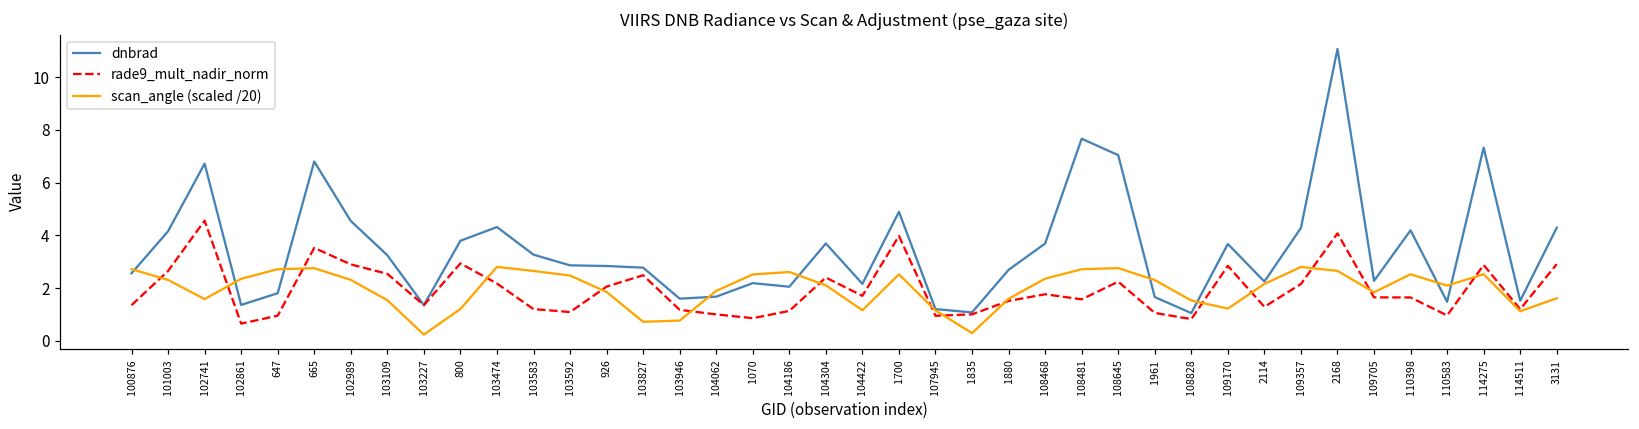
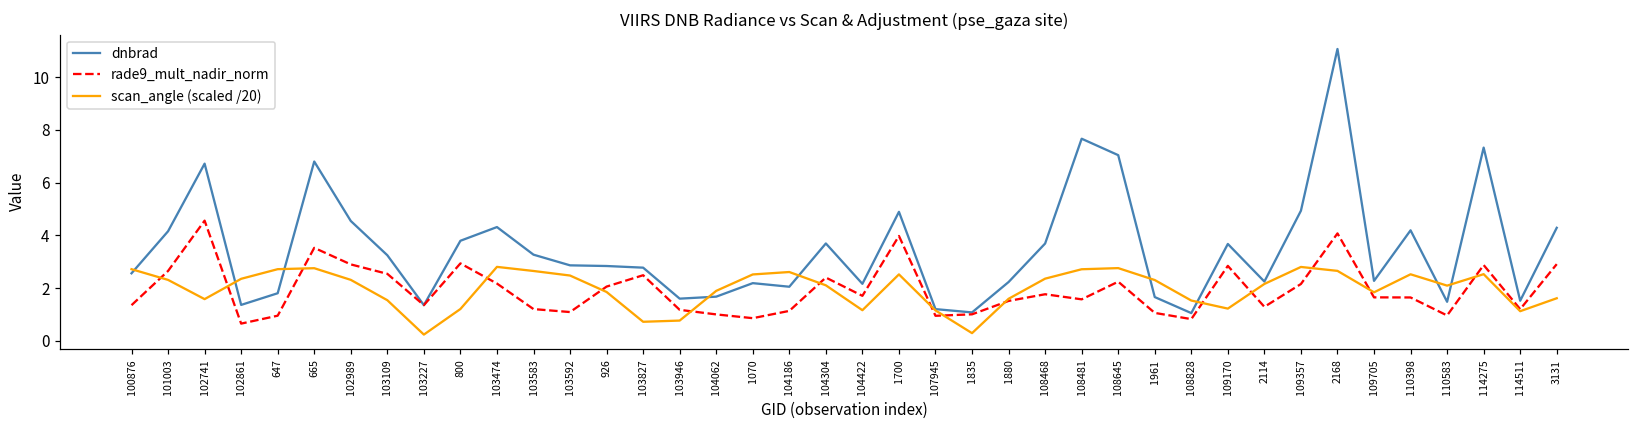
  {
    "dnbrad": {
      "100876": 2.6,
      "101003": 4.2,
      "102741": 6.7,
      "102861": 1.4,
      "647": 1.8,
      "665": 6.8,
      "102989": 4.5,
      "103109": 3.2,
      "800": 3.8,
      "103474": 4.3,
      "103583": 3.3,
      "103592": 2.9,
      "926": 2.8,
      "103827": 2.8,
      "103946": 1.6,
      "104062": 1.7,
      "1070": 2.2,
      "104186": 2.0,
      "104304": 3.7,
      "104422": 2.2,
      "1700": 4.9,
-     "1880": 2.7,
+     "1880": 2.2,
      "108468": 3.7,
      "108481": 7.7,
      "108645": 7.0,
      "1961": 1.7,
      "108828": 1.0,
      "109170": 3.7,
-     "109357": 4.3,
+     "109357": 4.9,
      "2168": 11.1,
      "109705": 2.3,
      "110398": 4.2,
      "110583": 1.5,
      "114275": 7.3,
      "114511": 1.5,
      "3131": 4.3
    },
    "rade9_mult_nadir_norm": {
      "100876": 1.3,
      "101003": 2.6,
      "102741": 4.6,
      "102861": 0.7,
      "647": 1.0,
      "665": 3.5,
      "102989": 2.9,
      "103109": 2.5,
      "800": 2.9,
      "103474": 2.2,
      "103583": 1.2,
      "103592": 1.1,
      "926": 2.1,
      "103827": 2.5,
      "103946": 1.2,
      "104062": 1.0,
      "1070": 0.9,
      "104186": 1.1,
      "104304": 2.4,
      "104422": 1.7,
      "1700": 4.0,
      "107945": 0.9,
      "108468": 1.8,
      "108481": 1.6,
      "108645": 2.2,
      "1961": 1.1,
      "108828": 0.8,
      "109170": 2.8,
      "2114": 1.3,
      "109357": 2.2,
      "2168": 4.1,
      "109705": 1.6,
      "110398": 1.6,
      "110583": 1.0,
      "114275": 2.9,
      "3131": 2.9
    },
    "scan_angle (scaled /20)": {
      "100876": 2.7,
      "101003": 2.3,
      "102741": 1.6,
      "102861": 2.3,
      "647": 2.7,
      "665": 2.8,
      "102989": 2.3,
      "103109": 1.5,
      "103227": 0.2,
      "800": 1.2,
      "103474": 2.8,
      "103583": 2.6,
      "103592": 2.5,
      "926": 1.9,
      "103827": 0.7,
      "103946": 0.8,
      "104062": 1.9,
      "1070": 2.5,
      "104186": 2.6,
      "104304": 2.1,
      "104422": 1.2,
      "1700": 2.5,
      "1835": 0.3,
      "108468": 2.4,
      "108481": 2.7,
      "108645": 2.8,
      "1961": 2.3,
      "108828": 1.5,
      "109170": 1.2,
      "109357": 2.8,
      "2168": 2.7,
      "109705": 1.8,
      "110398": 2.5,
      "110583": 2.1,
      "114275": 2.5,
      "3131": 1.6
    }
  }
